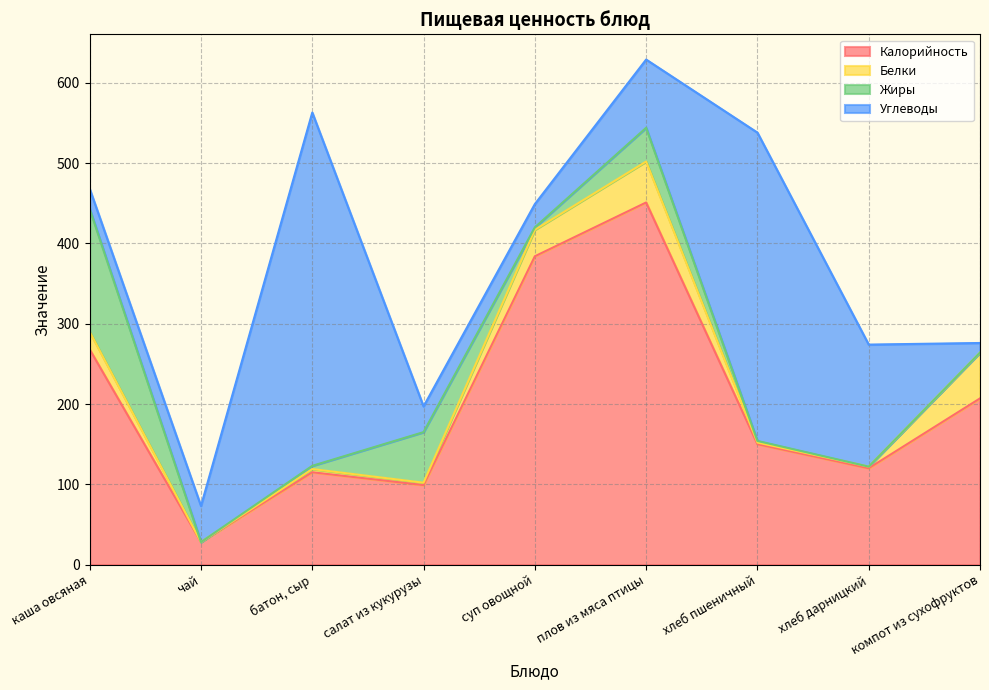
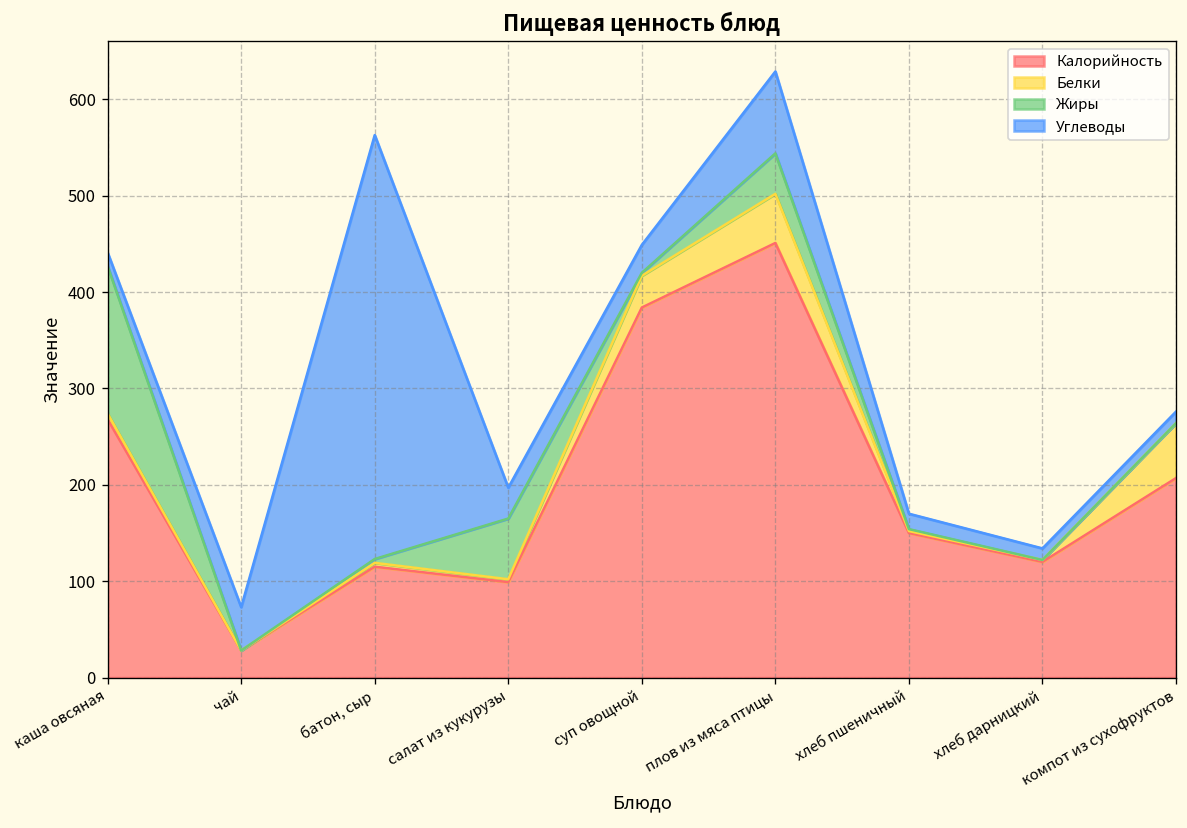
  {
    "Калорийность": {
      "каша овсяная": 270,
      "батон, сыр": 120,
      "суп овощной": 380,
      "плов из мяса птицы": 450,
      "компот из сухофруктов": 210
    },
    "Белки": {
-     "каша овсяная": 20,
+     "каша овсяная": 10,
      "батон, сыр": 0,
      "плов из мяса птицы": 50
    },
    "Жиры": {
      "каша овсяная": 150,
      "батон, сыр": 0,
      "салат из кукурузы": 60,
      "плов из мяса птицы": 40
    },
    "Углеводы": {
-     "каша овсяная": 30,
+     "каша овсяная": 10,
      "чай": 50,
      "батон, сыр": 440,
      "салат из кукурузы": 30,
      "суп овощной": 30,
      "плов из мяса птицы": 90,
-     "хлеб пшеничный": 380,
-     "хлеб дарницкий": 150,
+     "хлеб пшеничный": 20,
+     "хлеб дарницкий": 10,
      "компот из сухофруктов": 10
    }
  }
